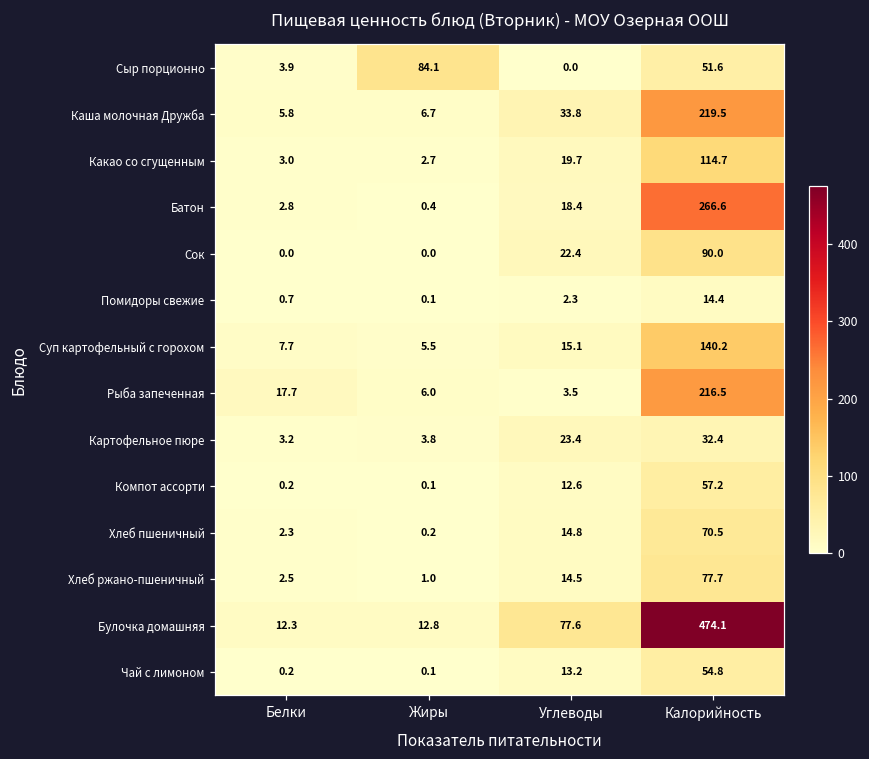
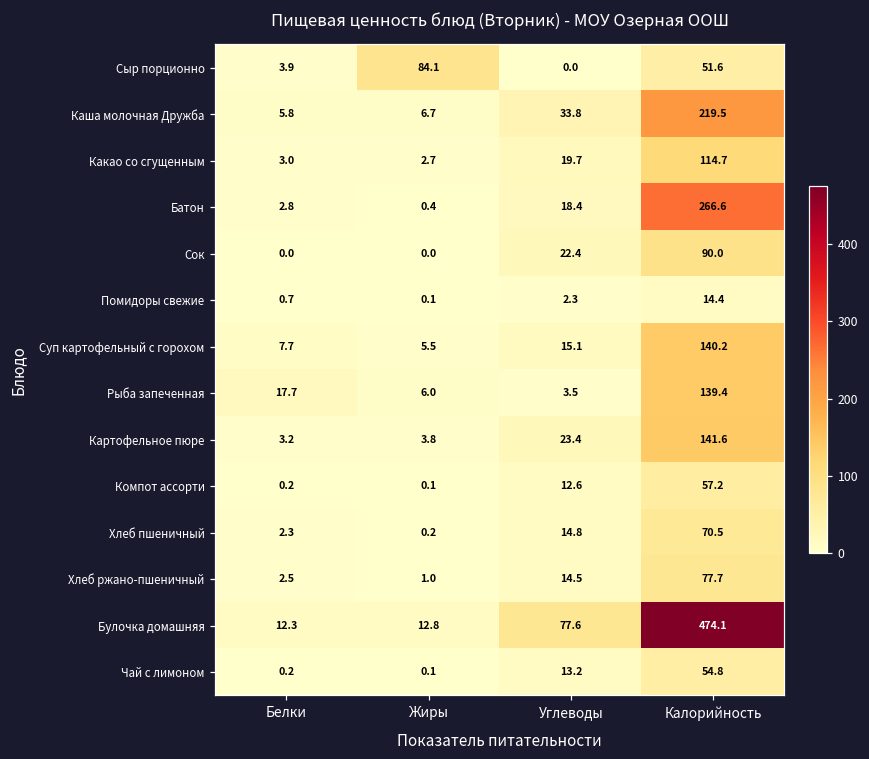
  {
    "Сыр порционно": {
      "Белки": 3.9,
      "Жиры": 84.1,
      "Углеводы": 0.0,
      "Калорийность": 51.6
    },
    "Каша молочная Дружба": {
      "Белки": 5.8,
      "Жиры": 6.7,
      "Углеводы": 33.8,
      "Калорийность": 219.5
    },
    "Какао со сгущенным": {
      "Белки": 3.0,
      "Жиры": 2.7,
      "Углеводы": 19.7,
      "Калорийность": 114.7
    },
    "Батон": {
      "Белки": 2.8,
      "Жиры": 0.4,
      "Углеводы": 18.4,
      "Калорийность": 266.6
    },
    "Сок": {
      "Белки": 0.0,
      "Жиры": 0.0,
      "Углеводы": 22.4,
      "Калорийность": 90.0
    },
    "Помидоры свежие": {
      "Белки": 0.7,
      "Жиры": 0.1,
      "Углеводы": 2.3,
      "Калорийность": 14.4
    },
    "Суп картофельный с горохом": {
      "Белки": 7.7,
      "Жиры": 5.5,
      "Углеводы": 15.1,
      "Калорийность": 140.2
    },
    "Рыба запеченная": {
      "Белки": 17.7,
      "Жиры": 6.0,
      "Углеводы": 3.5,
-     "Калорийность": 216.5
+     "Калорийность": 139.4
    },
    "Картофельное пюре": {
      "Белки": 3.2,
      "Жиры": 3.8,
      "Углеводы": 23.4,
-     "Калорийность": 32.4
+     "Калорийность": 141.6
    },
    "Компот ассорти": {
      "Белки": 0.2,
      "Жиры": 0.1,
      "Углеводы": 12.6,
      "Калорийность": 57.2
    },
    "Хлеб пшеничный": {
      "Белки": 2.3,
      "Жиры": 0.2,
      "Углеводы": 14.8,
      "Калорийность": 70.5
    },
    "Хлеб ржано-пшеничный": {
      "Белки": 2.5,
      "Жиры": 1.0,
      "Углеводы": 14.5,
      "Калорийность": 77.7
    },
    "Булочка домашняя": {
      "Белки": 12.3,
      "Жиры": 12.8,
      "Углеводы": 77.6,
      "Калорийность": 474.1
    },
    "Чай с лимоном": {
      "Белки": 0.2,
      "Жиры": 0.1,
      "Углеводы": 13.2,
      "Калорийность": 54.8
    }
  }
